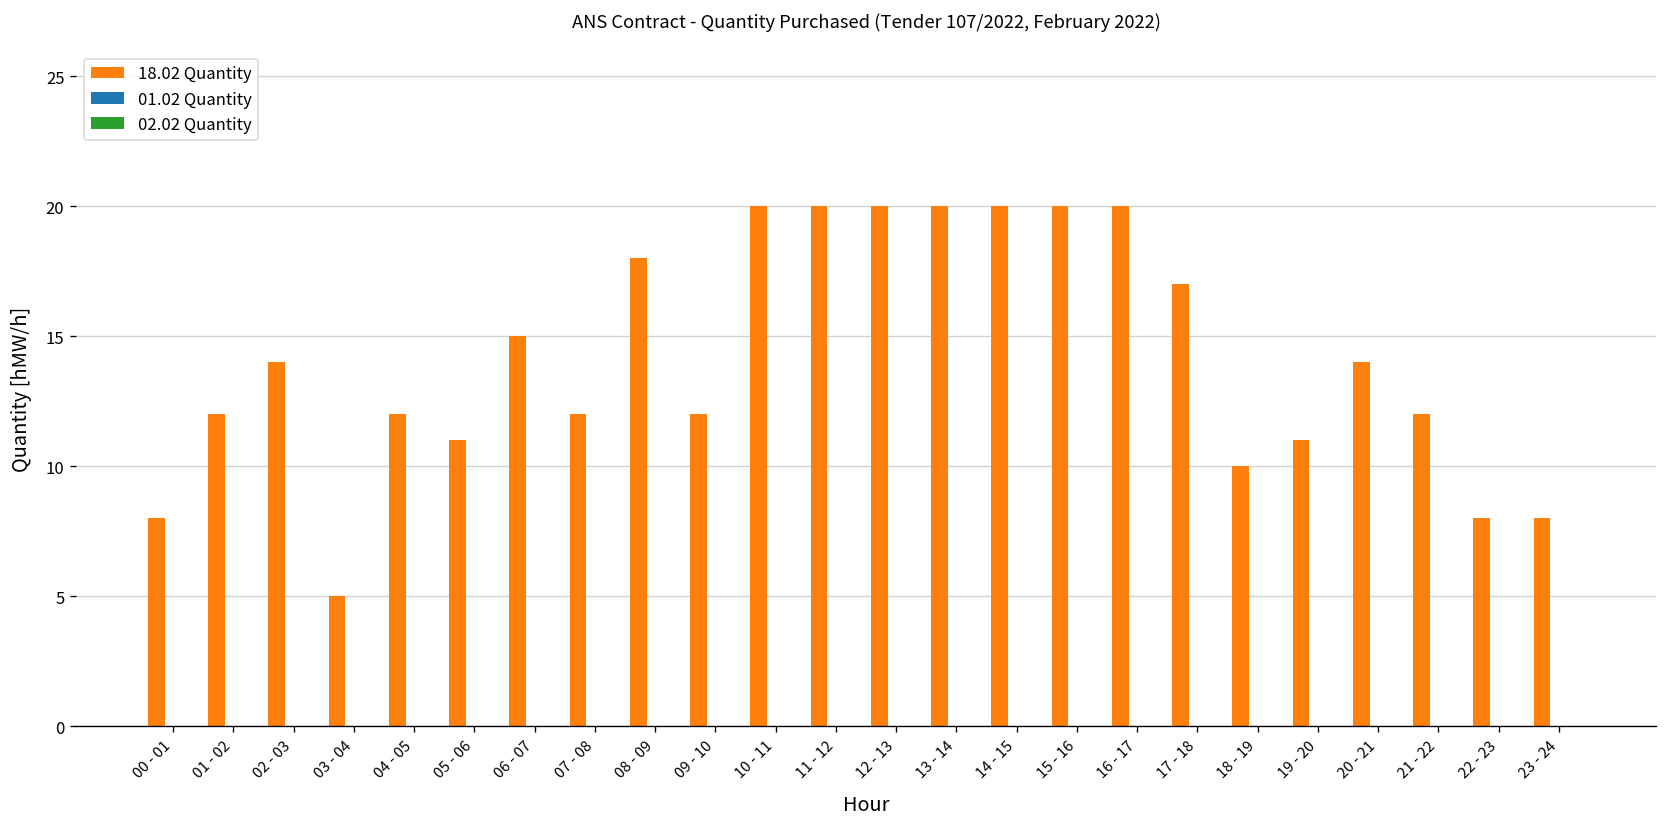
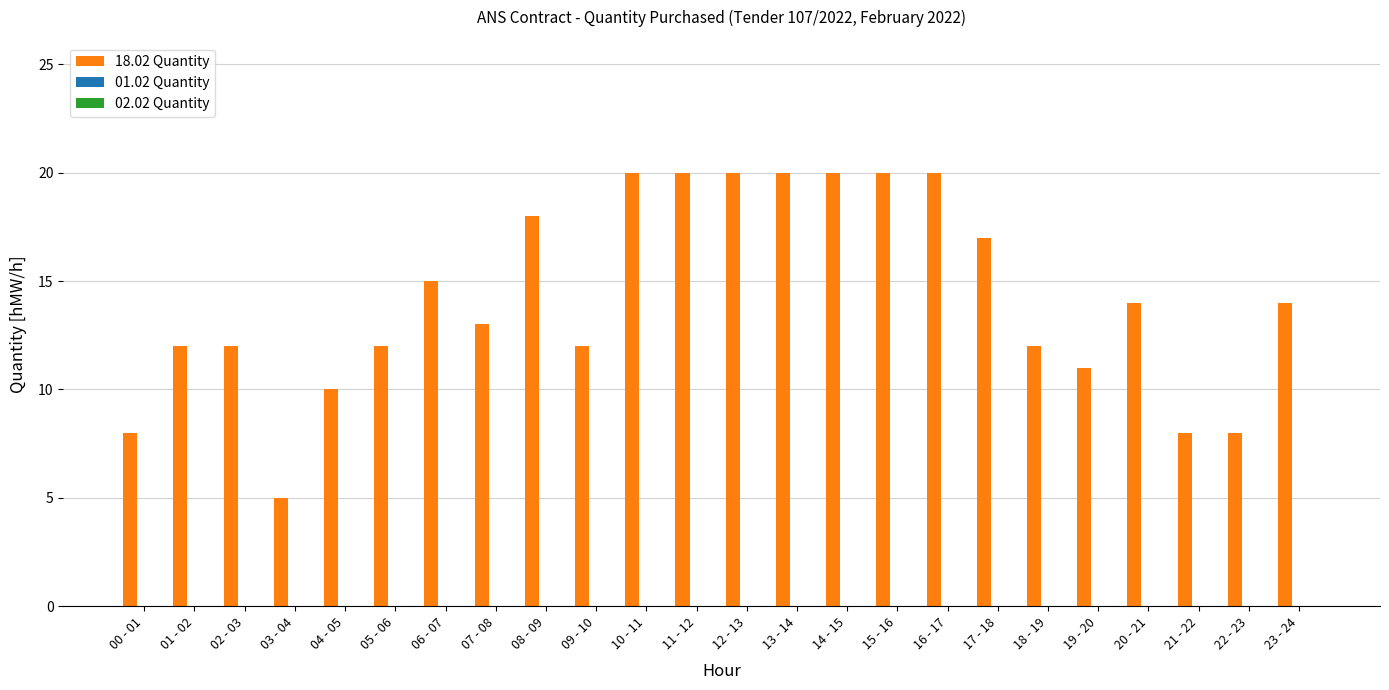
  {
    "18.02 Quantity": {
      "00 - 01": 8,
      "01 - 02": 12,
-     "02 - 03": 14,
+     "02 - 03": 12,
      "03 - 04": 5,
-     "04 - 05": 12,
-     "05 - 06": 11,
+     "04 - 05": 10,
+     "05 - 06": 12,
      "06 - 07": 15,
-     "07 - 08": 12,
+     "07 - 08": 13,
      "08 - 09": 18,
      "09 - 10": 12,
      "10 - 11": 20,
      "11 - 12": 20,
      "12 - 13": 20,
      "13 - 14": 20,
      "14 - 15": 20,
      "15 - 16": 20,
      "16 - 17": 20,
      "17 - 18": 17,
-     "18 - 19": 10,
+     "18 - 19": 12,
      "19 - 20": 11,
      "20 - 21": 14,
-     "21 - 22": 12,
+     "21 - 22": 8,
      "22 - 23": 8,
-     "23 - 24": 8
+     "23 - 24": 14
    },
    "01.02 Quantity": {
      "00 - 01": 0,
      "01 - 02": 0,
      "02 - 03": 0,
      "03 - 04": 0,
      "04 - 05": 0,
      "05 - 06": 0,
      "06 - 07": 0,
      "07 - 08": 0,
      "08 - 09": 0,
      "09 - 10": 0,
      "10 - 11": 0,
      "11 - 12": 0,
      "12 - 13": 0,
      "13 - 14": 0,
      "14 - 15": 0,
      "15 - 16": 0,
      "16 - 17": 0,
      "17 - 18": 0,
      "18 - 19": 0,
      "19 - 20": 0,
      "20 - 21": 0,
      "21 - 22": 0,
      "22 - 23": 0,
      "23 - 24": 0
    },
    "02.02 Quantity": {
      "00 - 01": 0,
      "01 - 02": 0,
      "02 - 03": 0,
      "03 - 04": 0,
      "04 - 05": 0,
      "05 - 06": 0,
      "06 - 07": 0,
      "07 - 08": 0,
      "08 - 09": 0,
      "09 - 10": 0,
      "10 - 11": 0,
      "11 - 12": 0,
      "12 - 13": 0,
      "13 - 14": 0,
      "14 - 15": 0,
      "15 - 16": 0,
      "16 - 17": 0,
      "17 - 18": 0,
      "18 - 19": 0,
      "19 - 20": 0,
      "20 - 21": 0,
      "21 - 22": 0,
      "22 - 23": 0,
      "23 - 24": 0
    }
  }
